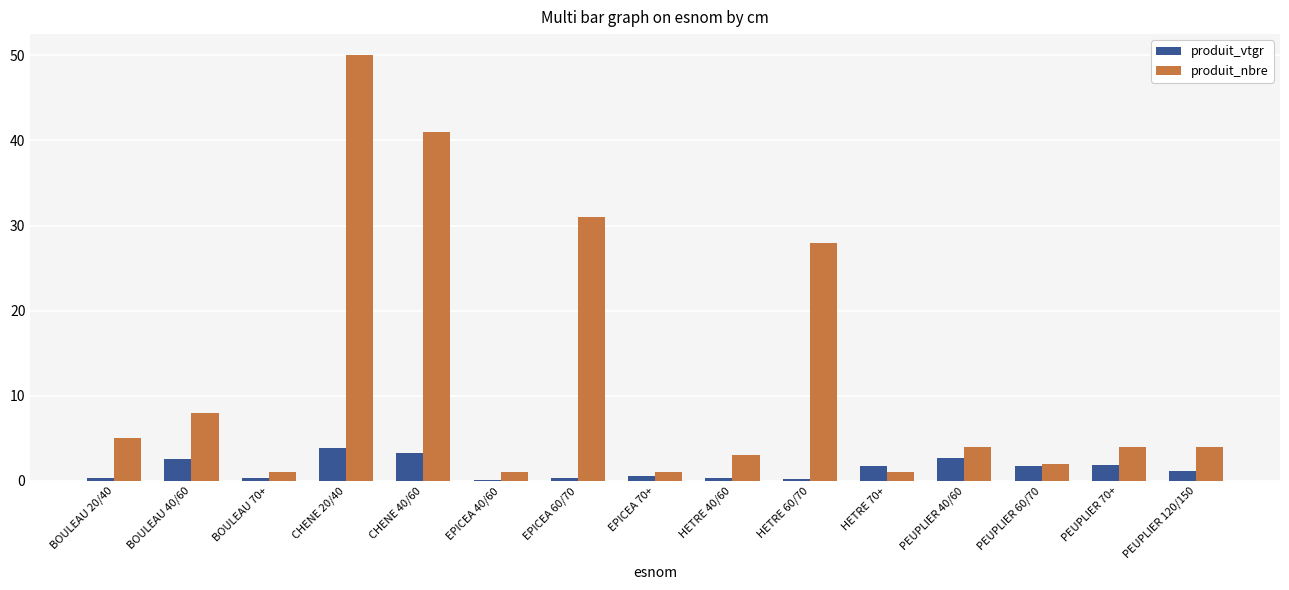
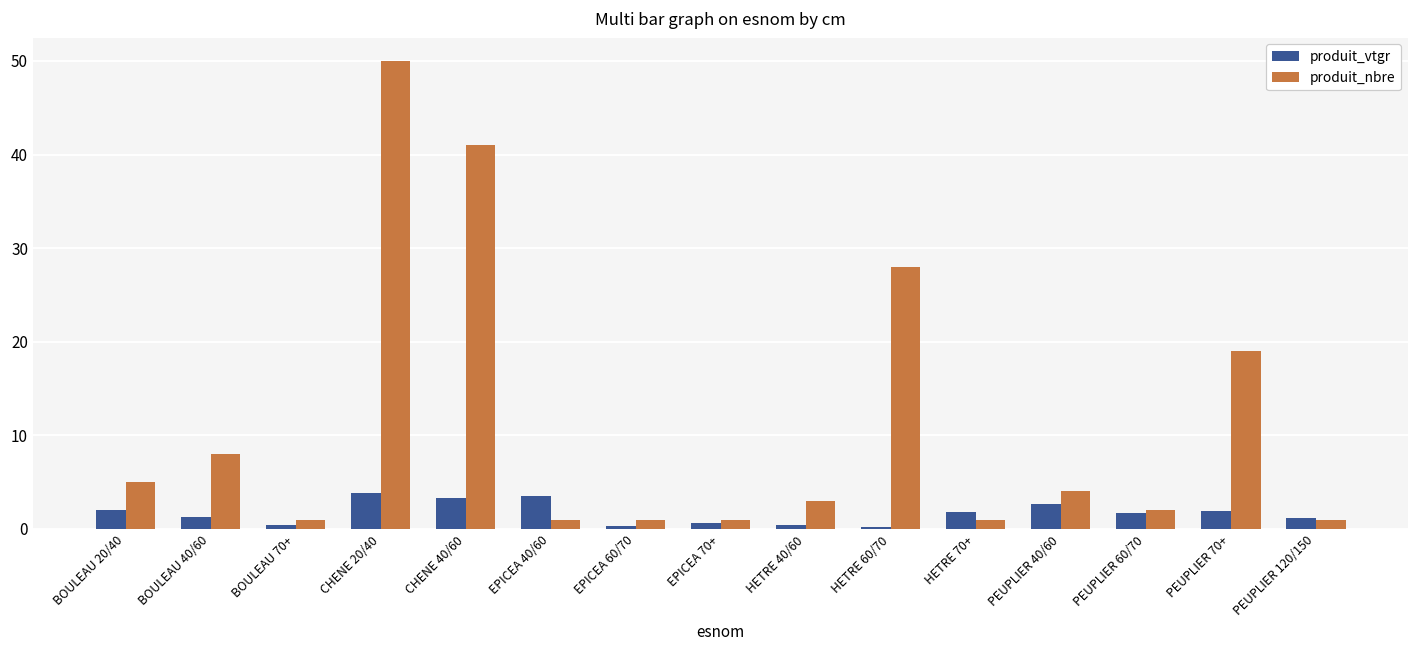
  {
    "produit_vtgr": {
-     "BOULEAU 20/40": 0,
-     "BOULEAU 40/60": 3,
+     "BOULEAU 20/40": 2,
+     "BOULEAU 40/60": 1,
      "BOULEAU 70+": 0,
      "CHENE 20/40": 4,
      "CHENE 40/60": 3,
-     "EPICEA 40/60": 0,
+     "EPICEA 40/60": 4,
      "EPICEA 60/70": 0,
      "EPICEA 70+": 1,
      "HETRE 40/60": 0,
      "HETRE 70+": 2,
      "PEUPLIER 40/60": 3,
      "PEUPLIER 60/70": 2,
      "PEUPLIER 70+": 2,
      "PEUPLIER 120/150": 1
    },
    "produit_nbre": {
      "BOULEAU 20/40": 5,
      "BOULEAU 40/60": 8,
      "BOULEAU 70+": 1,
      "CHENE 20/40": 50,
      "CHENE 40/60": 41,
      "EPICEA 40/60": 1,
-     "EPICEA 60/70": 31,
+     "EPICEA 60/70": 1,
      "EPICEA 70+": 1,
      "HETRE 40/60": 3,
      "HETRE 60/70": 28,
      "HETRE 70+": 1,
      "PEUPLIER 40/60": 4,
      "PEUPLIER 60/70": 2,
-     "PEUPLIER 70+": 4,
-     "PEUPLIER 120/150": 4
+     "PEUPLIER 70+": 19,
+     "PEUPLIER 120/150": 1
    }
  }
